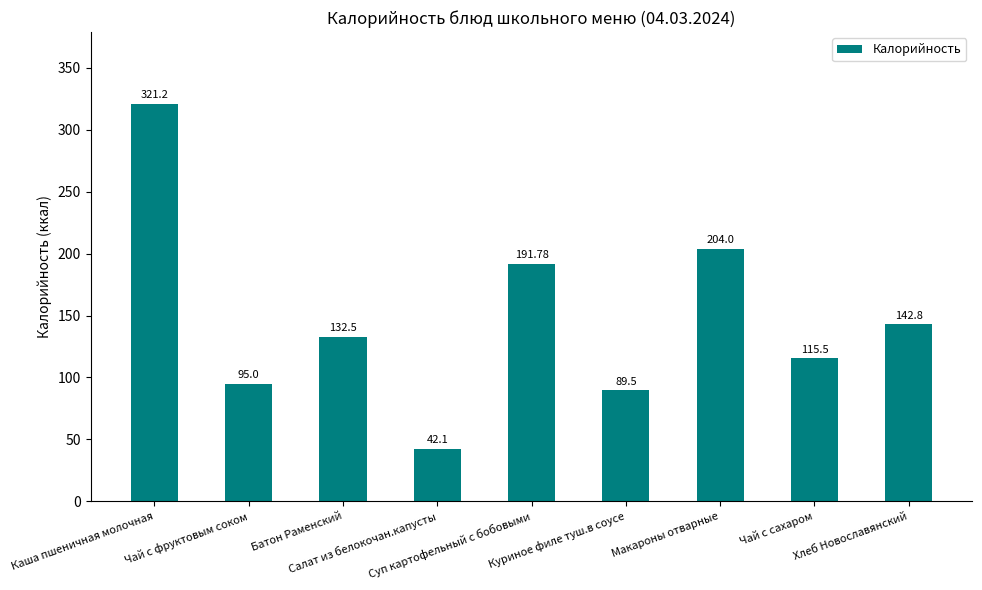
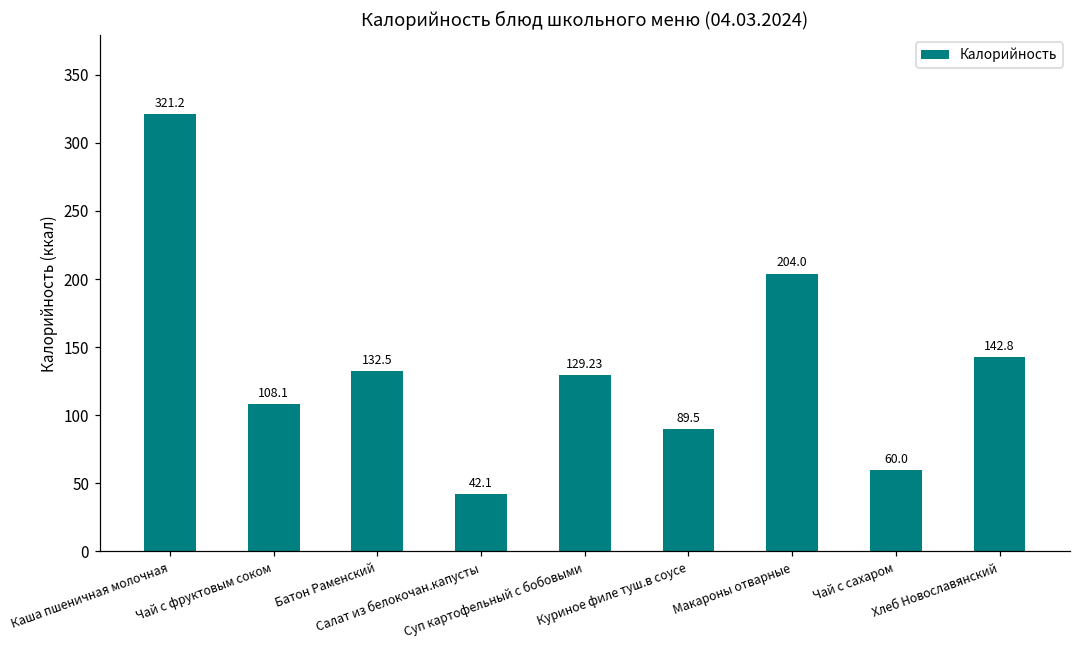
  {
    "Каша пшеничная молочная": 321.2,
-   "Чай с фруктовым соком": 95.0,
+   "Чай с фруктовым соком": 108.1,
    "Батон Раменский": 132.5,
    "Салат из белокочан.капусты": 42.1,
-   "Суп картофельный с бобовыми": 191.78,
+   "Суп картофельный с бобовыми": 129.23,
    "Куриное филе туш.в соусе": 89.5,
    "Макароны отварные": 204.0,
-   "Чай с сахаром": 115.5,
+   "Чай с сахаром": 60.0,
    "Хлеб Новославянский": 142.8
  }
